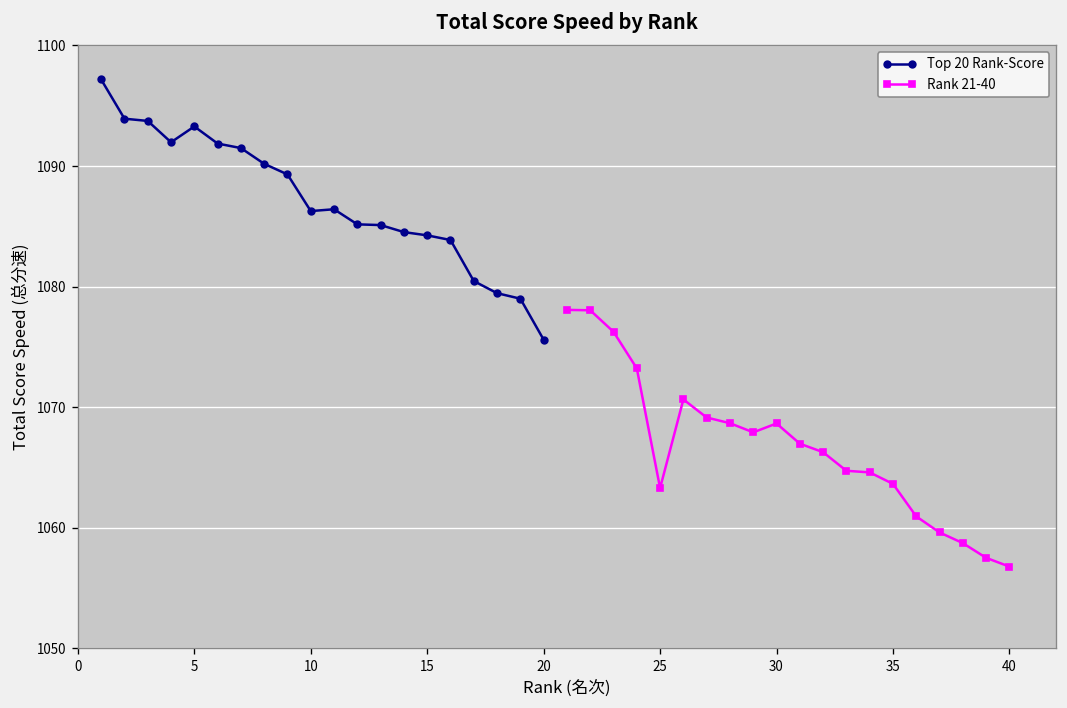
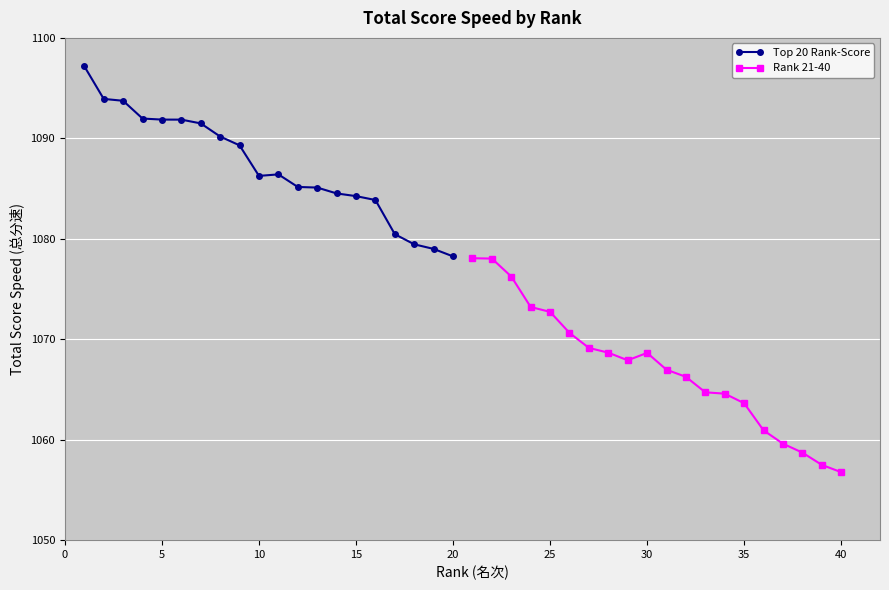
  {
    "Top 20 Rank-Score": {
-     "5": 1093.3,
+     "5": 1091.9,
      "10": 1086.3,
      "15": 1084.2,
-     "20": 1075.6
+     "20": 1078.2
    },
    "Rank 21-40": {
-     "25": 1063.3,
+     "25": 1072.7,
      "30": 1068.6,
      "35": 1063.6,
      "40": 1056.8
    }
  }
